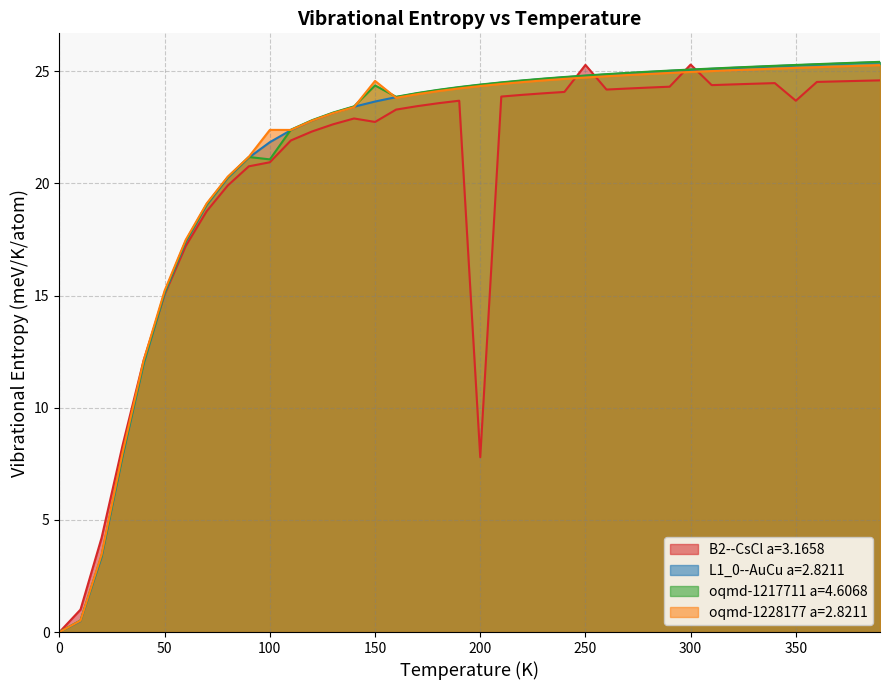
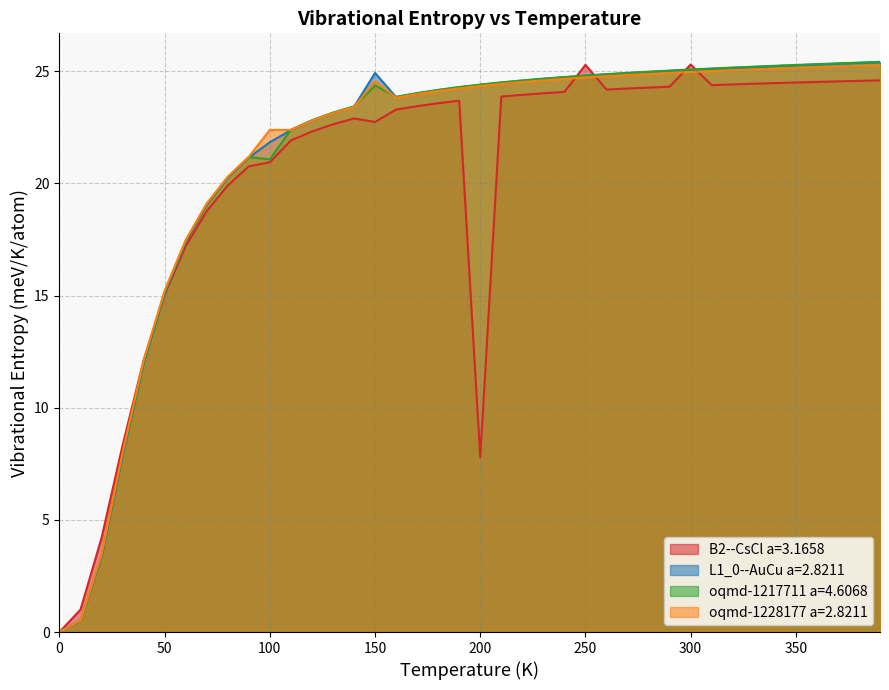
  {
    "B2--CsCl a=3.1658": {
      "100": 20.9,
      "150": 22.7,
      "200": 7.8,
      "250": 25.3,
      "300": 25.3,
-     "350": 23.7
+     "350": 24.5
    },
    "L1_0--AuCu a=2.8211": {
      "100": 21.8,
-     "150": 23.6
+     "150": 24.9
    },
    "oqmd-1217711 a=4.6068": {
      "100": 21.1,
      "150": 24.4
    },
    "oqmd-1228177 a=2.8211": {
      "100": 22.4,
      "150": 24.6,
      "350": 25.2
    }
  }
